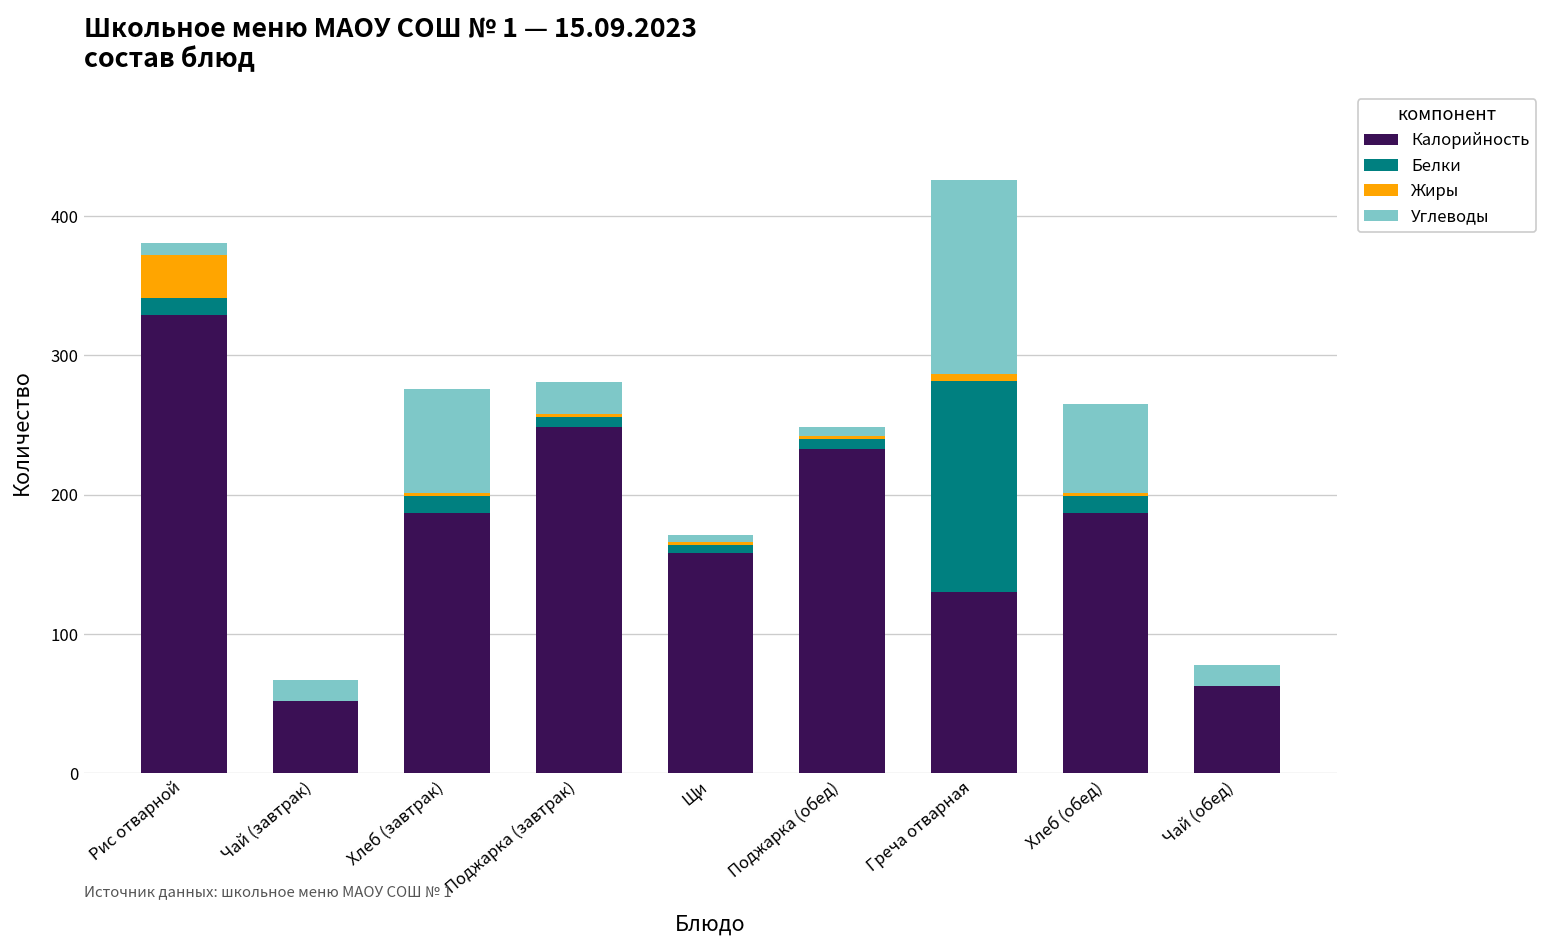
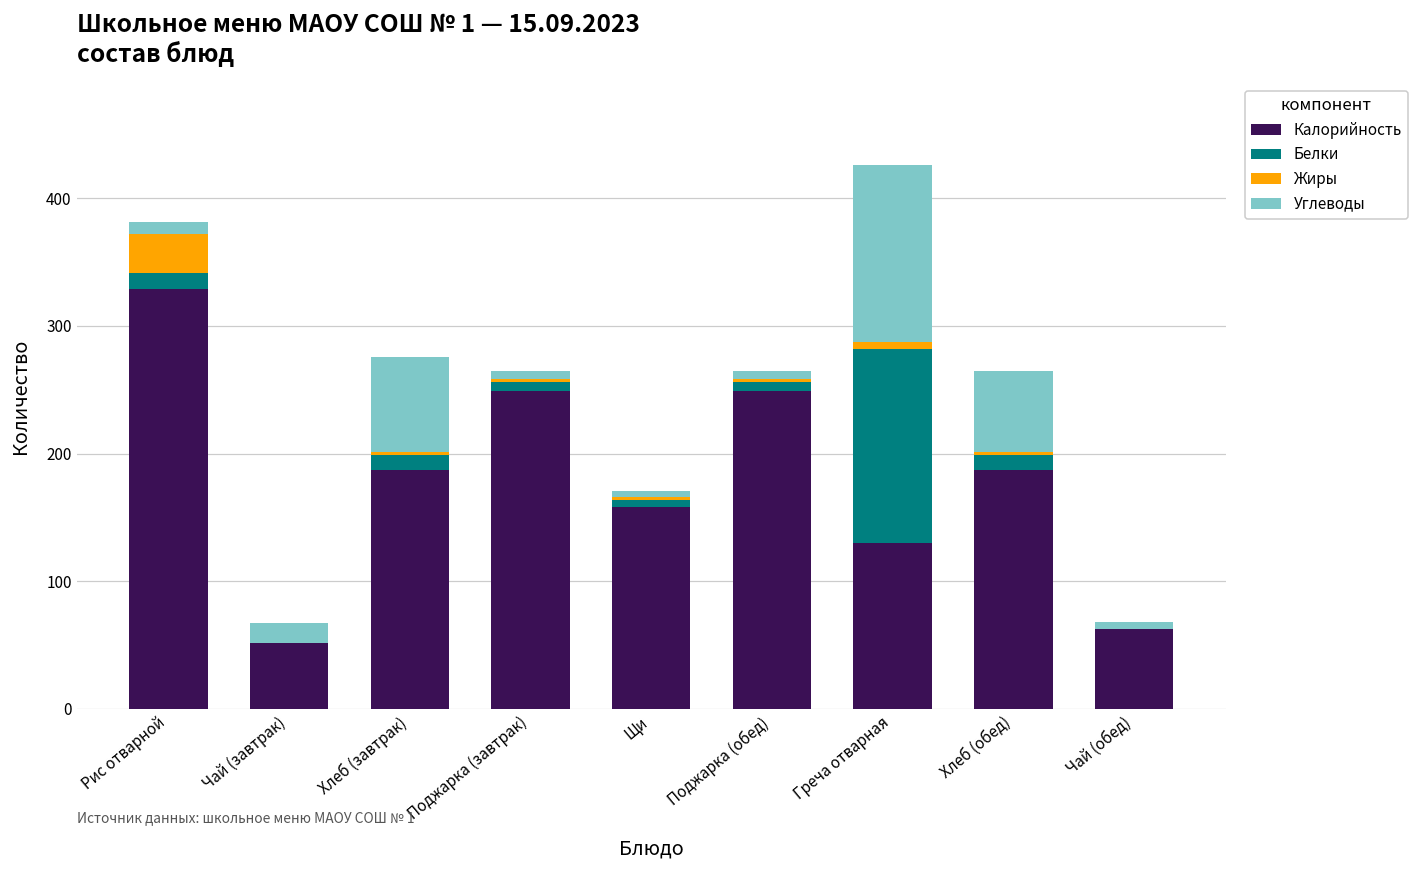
  {
    "Калорийность": {
      "Рис отварной": 329,
      "Чай (завтрак)": 52,
      "Хлеб (завтрак)": 187,
      "Поджарка (завтрак)": 249,
      "Щи": 158,
-     "Поджарка (обед)": 233,
+     "Поджарка (обед)": 249,
      "Греча отварная": 130,
      "Хлеб (обед)": 187,
      "Чай (обед)": 63
    },
    "Белки": {
      "Рис отварной": 12,
      "Чай (завтрак)": 0,
      "Хлеб (завтрак)": 12,
      "Поджарка (завтрак)": 7,
      "Щи": 6,
      "Поджарка (обед)": 7,
      "Греча отварная": 152,
      "Хлеб (обед)": 12,
      "Чай (обед)": 0
    },
    "Жиры": {
      "Рис отварной": 31,
      "Чай (завтрак)": 0,
      "Греча отварная": 5,
      "Чай (обед)": 0
    },
    "Углеводы": {
      "Рис отварной": 9,
      "Чай (завтрак)": 15,
      "Хлеб (завтрак)": 75,
-     "Поджарка (завтрак)": 23,
+     "Поджарка (завтрак)": 7,
      "Щи": 5,
      "Поджарка (обед)": 7,
      "Греча отварная": 139,
      "Хлеб (обед)": 64,
-     "Чай (обед)": 15
+     "Чай (обед)": 5
    }
  }
